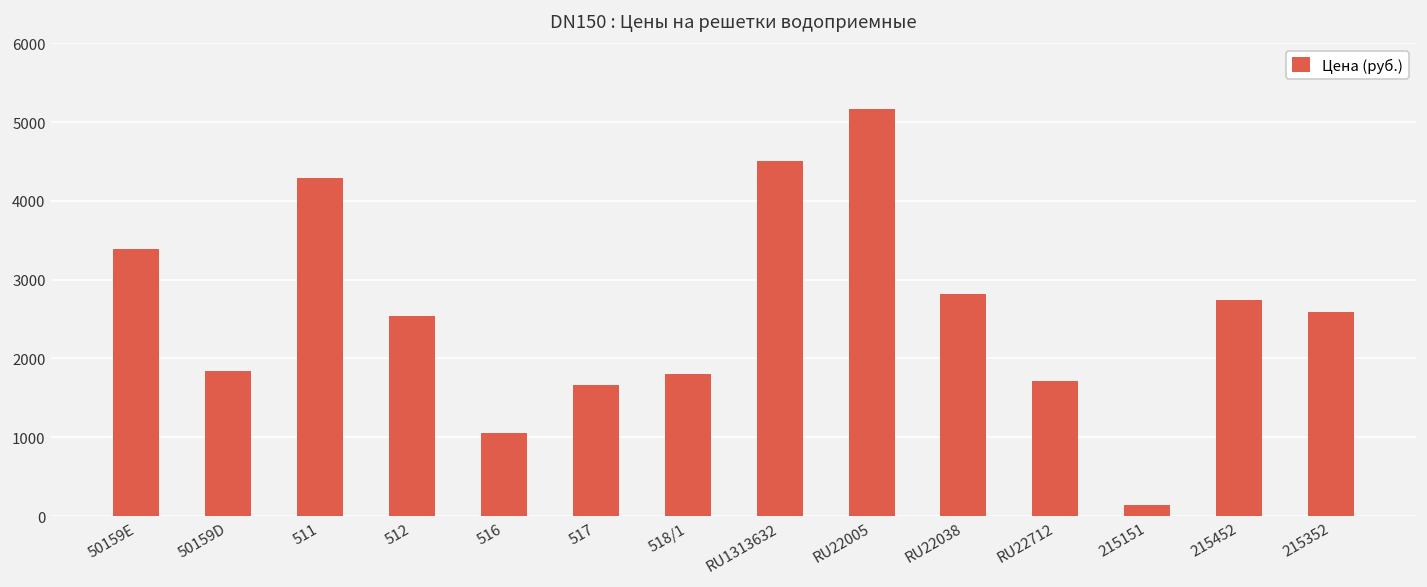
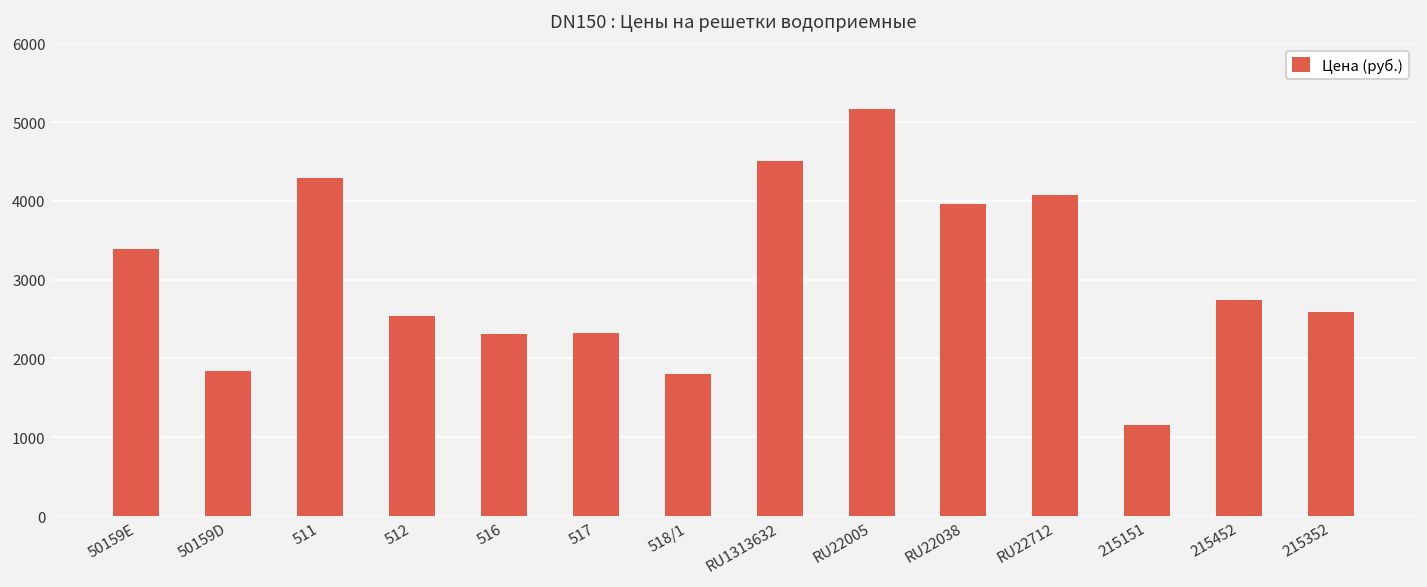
  {
    "50159E": 3400,
    "50159D": 1800,
    "511": 4300,
    "512": 2500,
-   "516": 1100,
-   "517": 1700,
+   "516": 2300,
+   "517": 2300,
    "518/1": 1800,
    "RU1313632": 4500,
    "RU22005": 5200,
-   "RU22038": 2800,
-   "RU22712": 1700,
-   "215151": 100,
+   "RU22038": 4000,
+   "RU22712": 4100,
+   "215151": 1200,
    "215452": 2700,
    "215352": 2600
  }
